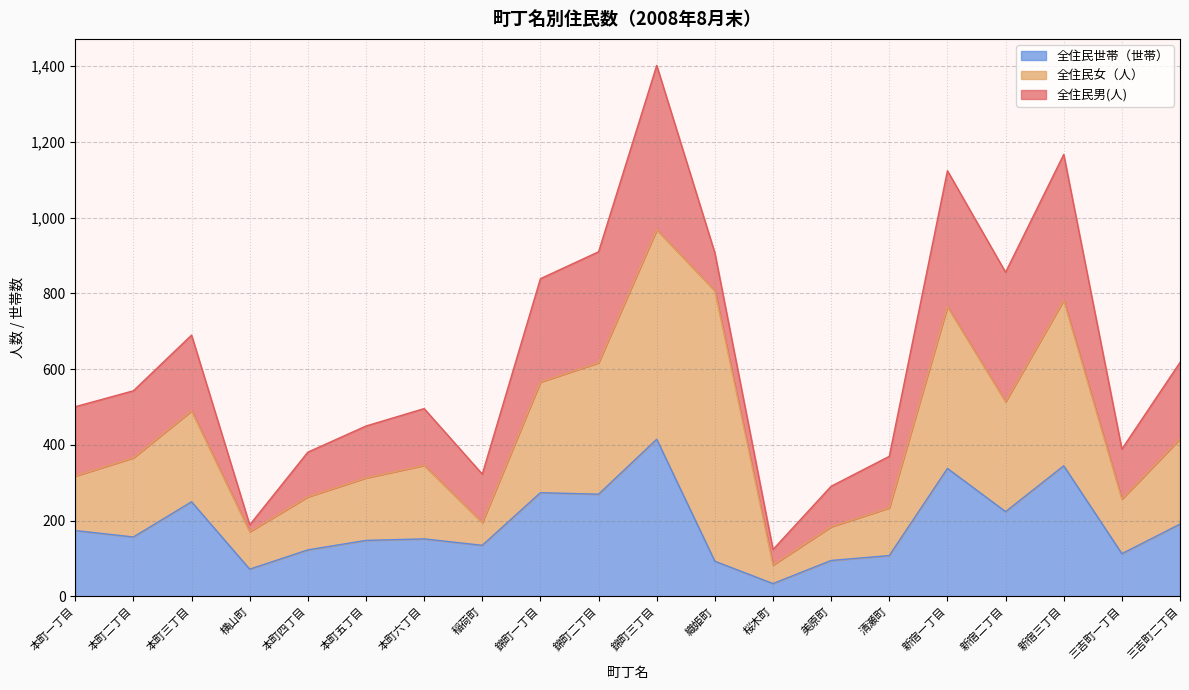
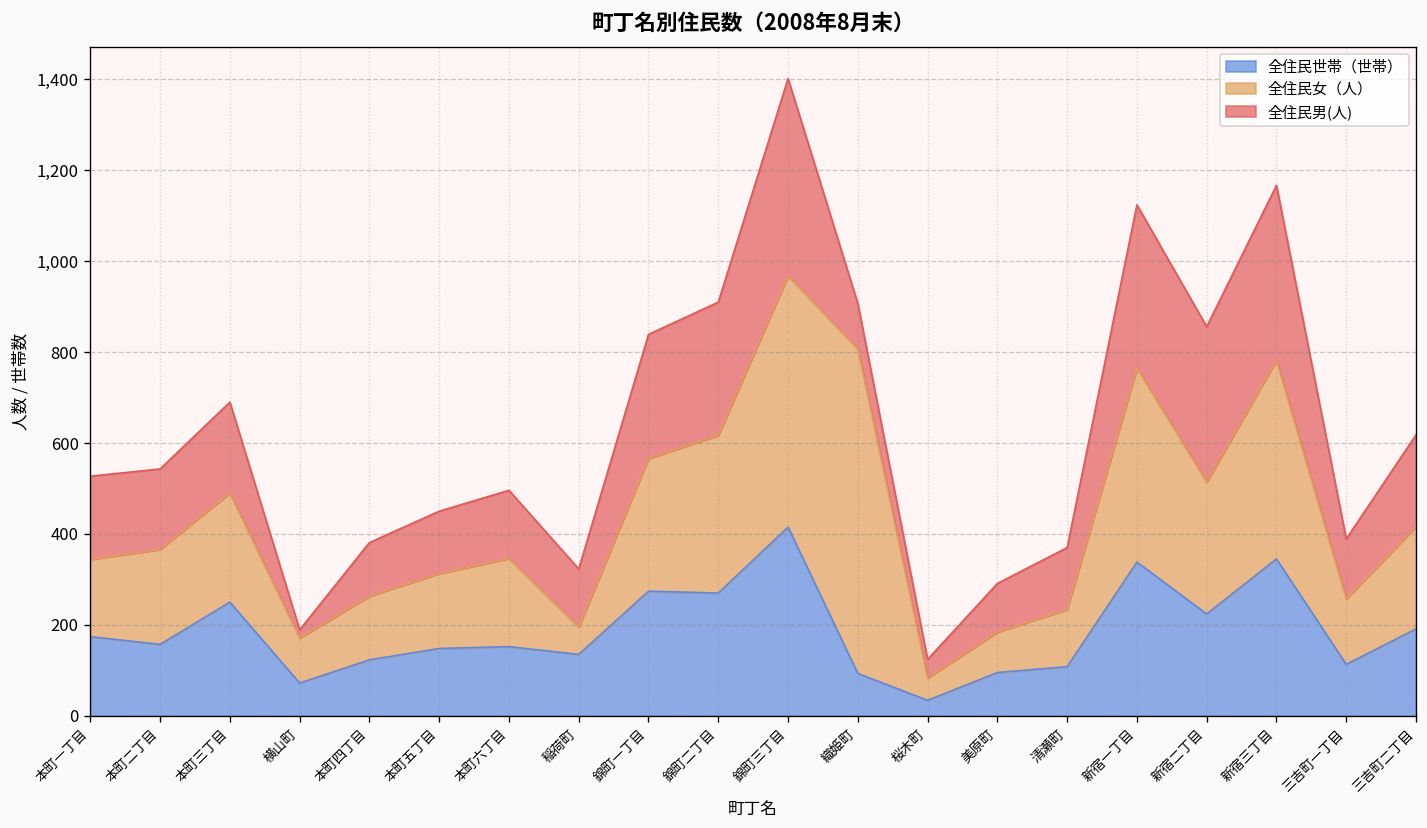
  {
    "全住民世帯（世帯）": {
      "本町一丁目": 170,
      "本町二丁目": 160,
      "本町三丁目": 250,
      "横山町": 70,
      "本町四丁目": 120,
      "本町五丁目": 150,
      "本町六丁目": 150,
      "稲荷町": 140,
      "錦町一丁目": 270,
      "錦町二丁目": 270,
      "錦町三丁目": 420,
      "織姫町": 90,
      "桜木町": 30,
      "美原町": 100,
      "清瀬町": 110,
      "新宿一丁目": 340,
      "新宿二丁目": 220,
      "新宿三丁目": 350,
      "三吉町一丁目": 110,
      "三吉町二丁目": 190
    },
    "全住民女（人）": {
-     "本町一丁目": 140,
+     "本町一丁目": 170,
      "本町二丁目": 210,
      "本町三丁目": 240,
      "横山町": 100,
      "本町四丁目": 140,
      "本町五丁目": 170,
      "本町六丁目": 190,
      "稲荷町": 60,
      "錦町一丁目": 290,
      "錦町二丁目": 350,
      "錦町三丁目": 550,
      "織姫町": 710,
      "桜木町": 50,
      "美原町": 90,
      "清瀬町": 130,
      "新宿一丁目": 430,
      "新宿二丁目": 290,
      "新宿三丁目": 440,
      "三吉町一丁目": 140,
      "三吉町二丁目": 230
    },
    "全住民男(人)": {
      "本町一丁目": 180,
      "本町二丁目": 180,
      "本町三丁目": 200,
      "横山町": 20,
      "本町四丁目": 120,
      "本町五丁目": 140,
      "本町六丁目": 150,
      "稲荷町": 130,
      "錦町一丁目": 270,
      "錦町二丁目": 290,
      "錦町三丁目": 430,
      "織姫町": 100,
      "桜木町": 40,
      "美原町": 110,
      "清瀬町": 140,
      "新宿一丁目": 360,
      "新宿二丁目": 340,
      "新宿三丁目": 390,
      "三吉町一丁目": 130,
      "三吉町二丁目": 200
    }
  }
